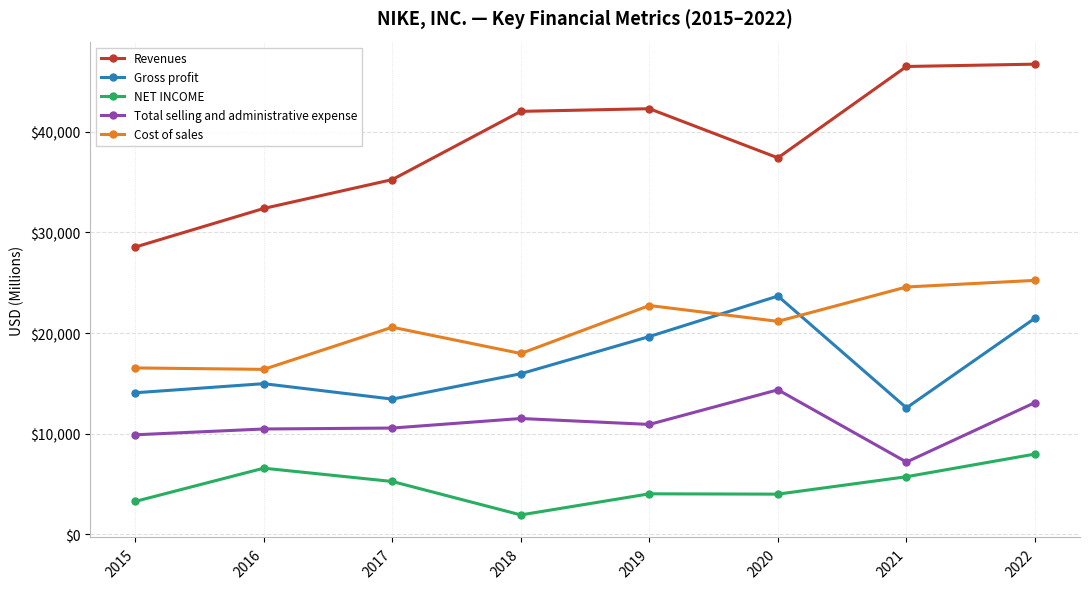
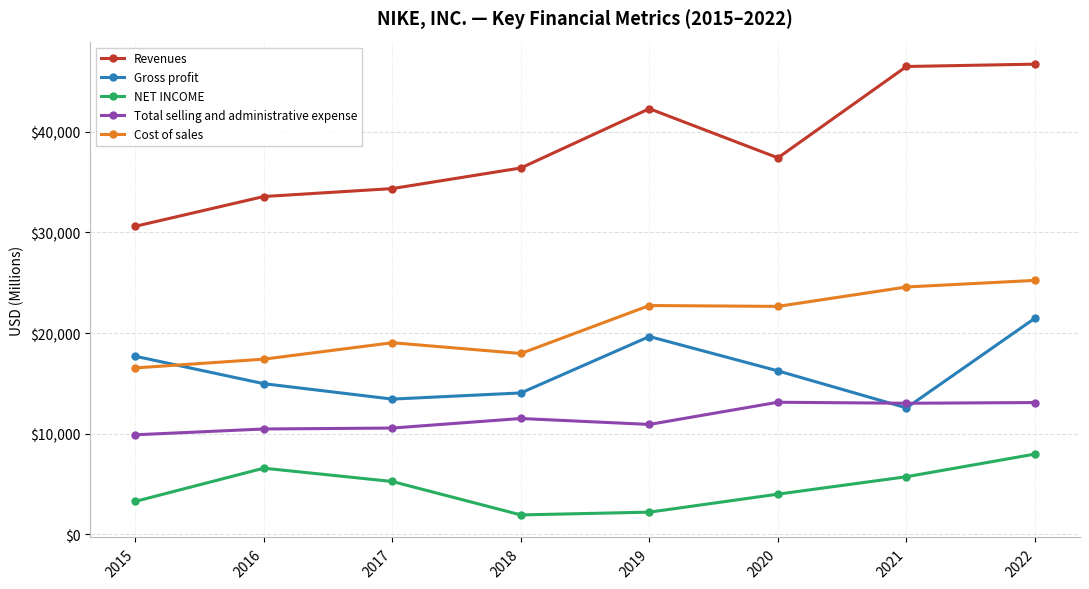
  {
    "Revenues": {
-     "2015": "$28,500",
-     "2016": "$32,400",
-     "2017": "$35,200",
-     "2018": "$42,000",
+     "2015": "$30,600",
+     "2016": "$33,600",
+     "2017": "$34,400",
+     "2018": "$36,400",
      "2019": "$42,300",
      "2020": "$37,400",
      "2021": "$46,500",
      "2022": "$46,700"
    },
    "Gross profit": {
-     "2015": "$14,100",
+     "2015": "$17,700",
      "2016": "$15,000",
      "2017": "$13,400",
-     "2018": "$16,000",
+     "2018": "$14,100",
      "2019": "$19,700",
-     "2020": "$23,700",
+     "2020": "$16,200",
      "2021": "$12,600",
      "2022": "$21,500"
    },
    "NET INCOME": {
      "2015": "$3,300",
      "2016": "$6,600",
      "2017": "$5,300",
      "2018": "$1,900",
-     "2019": "$4,000",
+     "2019": "$2,200",
      "2020": "$4,000",
      "2021": "$5,700",
      "2022": "$8,000"
    },
    "Total selling and administrative expense": {
      "2015": "$9,900",
      "2016": "$10,500",
      "2017": "$10,600",
      "2018": "$11,500",
      "2019": "$10,900",
-     "2020": "$14,400",
-     "2021": "$7,200",
+     "2020": "$13,100",
+     "2021": "$13,000",
      "2022": "$13,100"
    },
    "Cost of sales": {
      "2015": "$16,500",
-     "2016": "$16,400",
-     "2017": "$20,600",
+     "2016": "$17,400",
+     "2017": "$19,000",
      "2018": "$18,000",
      "2019": "$22,700",
-     "2020": "$21,200",
+     "2020": "$22,600",
      "2021": "$24,600",
      "2022": "$25,200"
    }
  }
